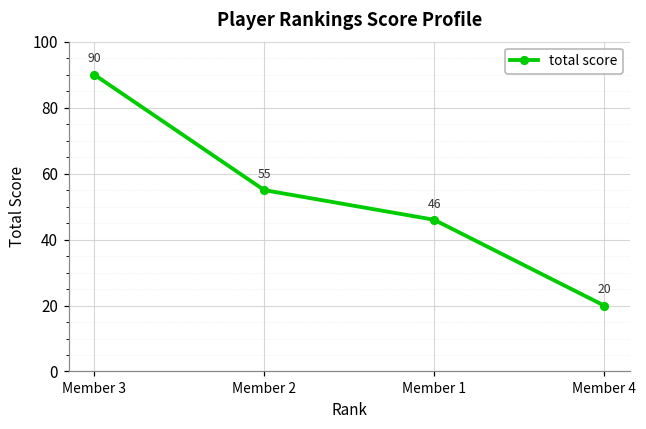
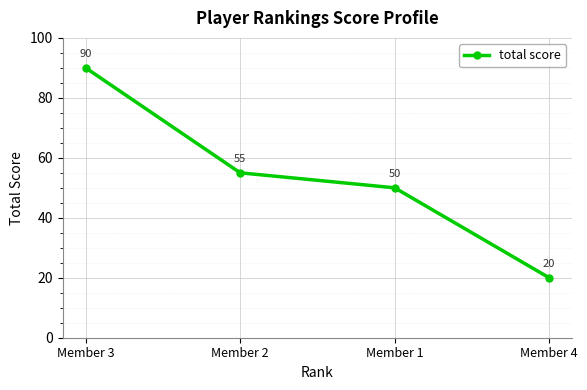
  {
    "Member 3": 90,
    "Member 2": 55,
-   "Member 1": 46,
+   "Member 1": 50,
    "Member 4": 20
  }
